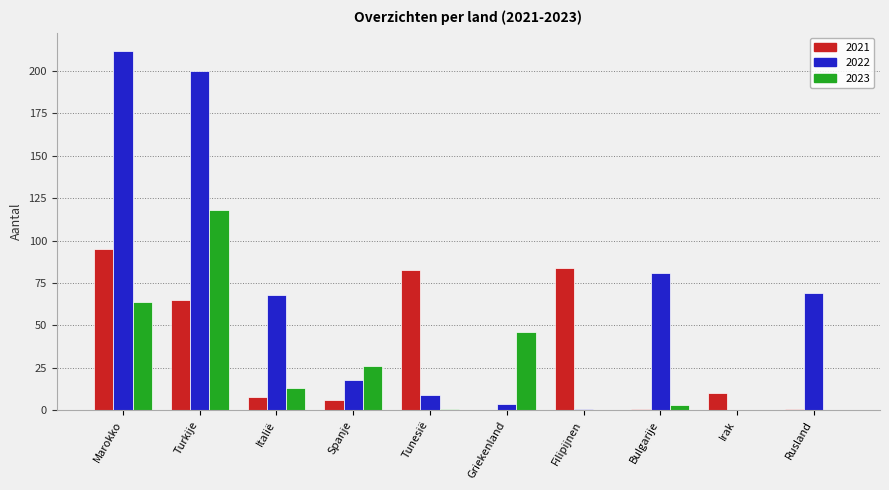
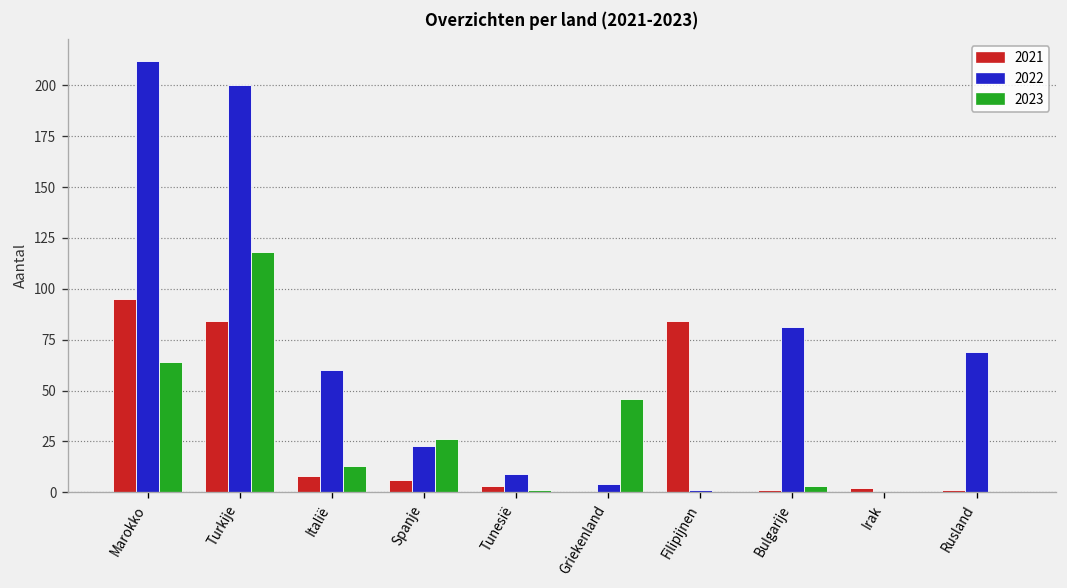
  {
    "2021": {
      "Marokko": 95,
-     "Turkije": 65,
+     "Turkije": 84,
      "Italië": 8,
      "Spanje": 6,
-     "Tunesië": 83,
+     "Tunesië": 3,
      "Griekenland": 0,
      "Filipijnen": 84,
-     "Irak": 10
+     "Irak": 2
    },
    "2022": {
      "Marokko": 212,
      "Turkije": 200,
-     "Italië": 68,
-     "Spanje": 18,
+     "Italië": 60,
+     "Spanje": 23,
      "Tunesië": 9,
      "Griekenland": 4,
      "Bulgarije": 81,
      "Irak": 0,
      "Rusland": 69
    },
    "2023": {
      "Marokko": 64,
      "Turkije": 118,
      "Italië": 13,
      "Spanje": 26,
      "Griekenland": 46,
      "Filipijnen": 0,
      "Bulgarije": 3,
      "Irak": 0,
      "Rusland": 0
    }
  }
